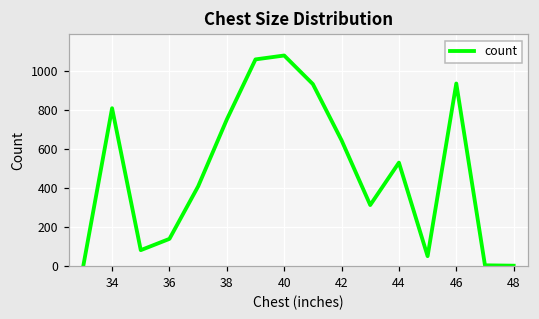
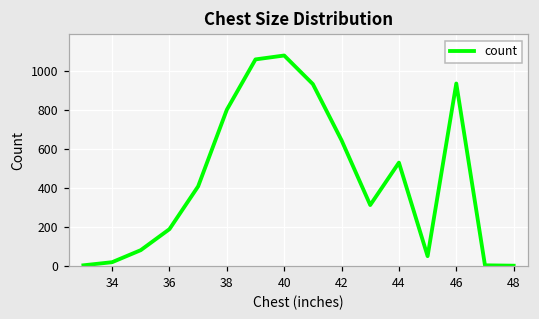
  {
-   "34": 810,
-   "36": 140,
-   "38": 750,
+   "34": 20,
+   "36": 190,
+   "38": 800,
    "40": 1080,
    "42": 650,
    "44": 530,
    "46": 940,
    "48": 0
  }
